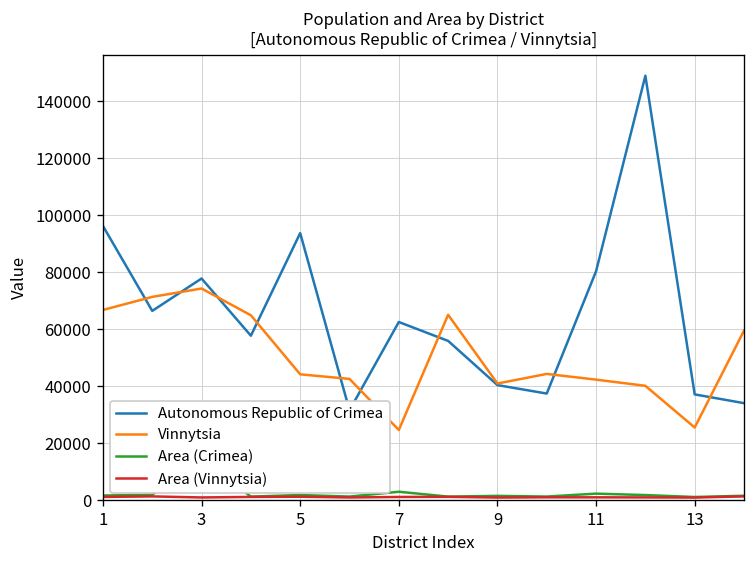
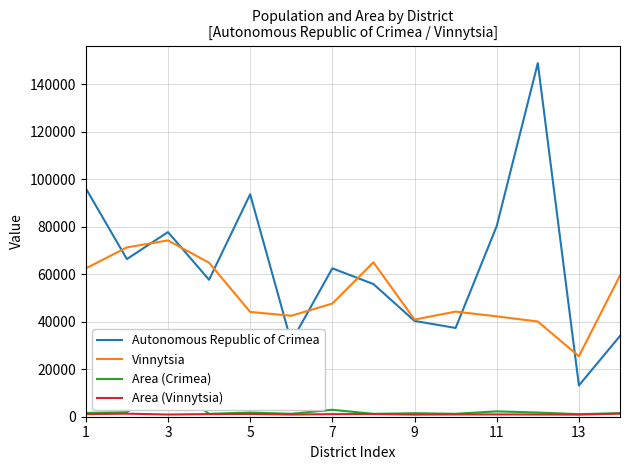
  {
    "Autonomous Republic of Crimea": {
      "1": 96000,
      "3": 78000,
      "5": 94000,
      "7": 62000,
      "11": 80000,
-     "13": 37000
+     "13": 13000
    },
    "Vinnytsia": {
-     "1": 67000,
+     "1": 62000,
      "3": 74000,
      "5": 44000,
-     "7": 25000,
+     "7": 48000,
      "11": 42000,
      "13": 25000
    },
    "Area (Crimea)": {
      "7": 3000,
      "11": 2000
    },
    "Area (Vinnytsia)": {
      "3": 1000,
      "7": 1000,
      "11": 1000
    }
  }
